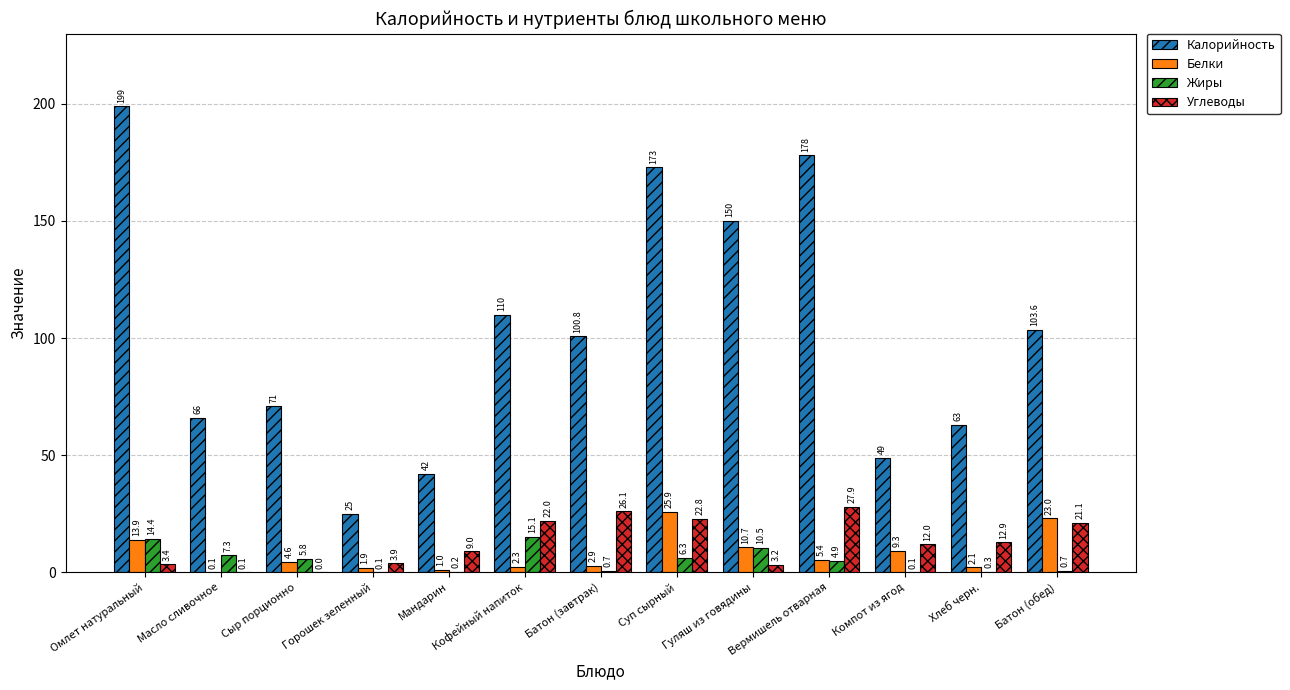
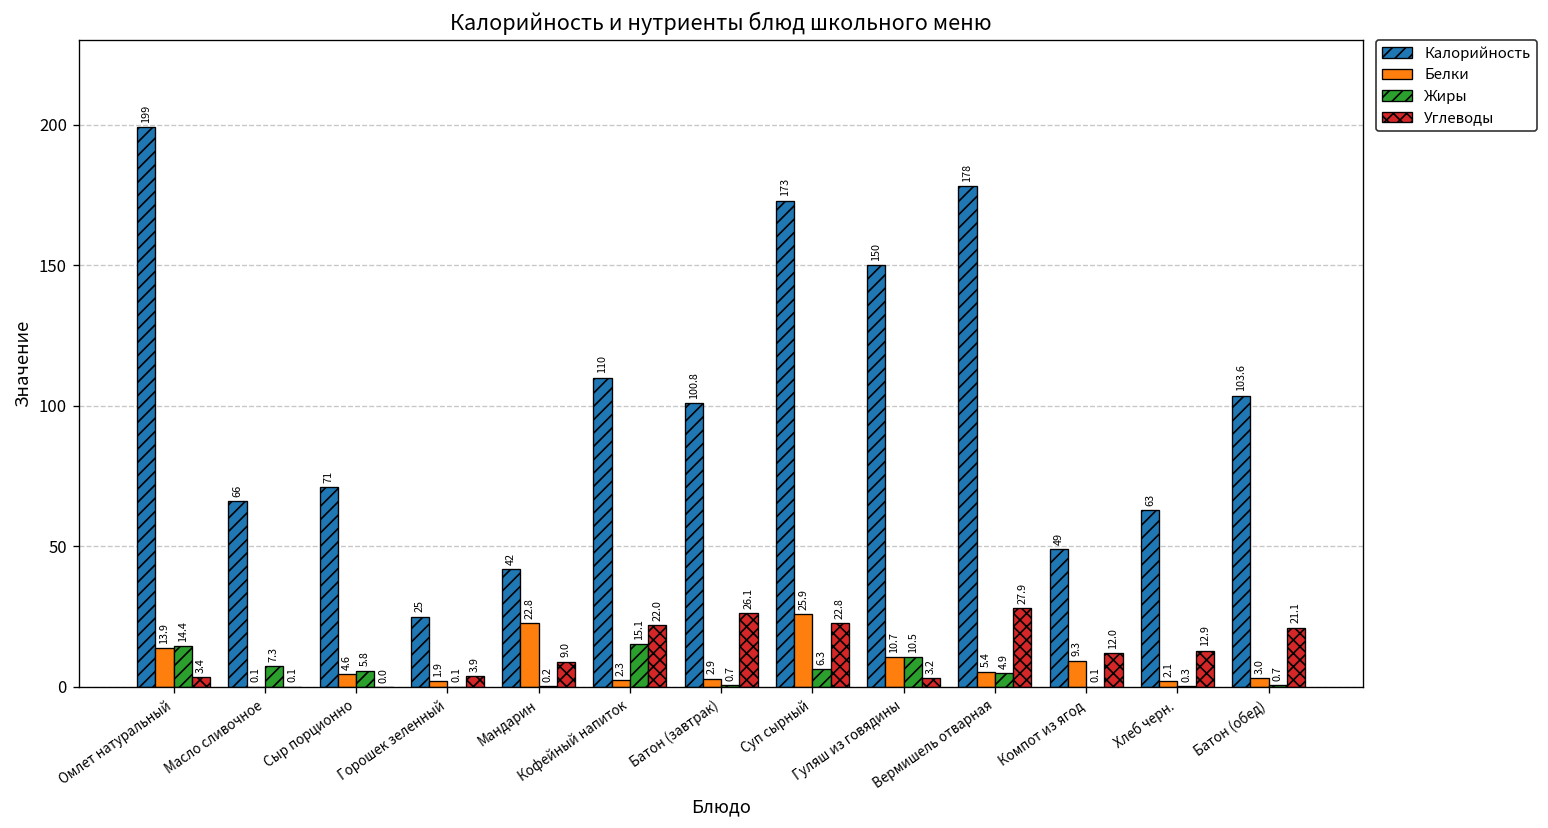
  {
    "Калорийность": {
      "Омлет натуральный": 199,
      "Масло сливочное": 66,
      "Сыр порционно": 71,
      "Горошек зеленный": 25,
      "Мандарин": 42,
      "Кофейный напиток": 110,
      "Батон (завтрак)": 100.8,
      "Суп сырный": 173,
      "Гуляш из говядины": 150,
      "Вермишель отварная": 178,
      "Компот из ягод": 49,
      "Хлеб черн.": 63,
      "Батон (обед)": 103.6
    },
    "Белки": {
      "Омлет натуральный": 13.9,
      "Масло сливочное": 0.1,
      "Сыр порционно": 4.6,
      "Горошек зеленный": 1.9,
-     "Мандарин": 1.0,
+     "Мандарин": 22.8,
      "Кофейный напиток": 2.3,
      "Батон (завтрак)": 2.9,
      "Суп сырный": 25.9,
      "Гуляш из говядины": 10.7,
      "Вермишель отварная": 5.4,
      "Компот из ягод": 9.3,
      "Хлеб черн.": 2.1,
-     "Батон (обед)": 23.0
+     "Батон (обед)": 3.0
    },
    "Жиры": {
      "Омлет натуральный": 14.4,
      "Масло сливочное": 7.3,
      "Сыр порционно": 5.8,
      "Горошек зеленный": 0.1,
      "Мандарин": 0.2,
      "Кофейный напиток": 15.1,
      "Батон (завтрак)": 0.7,
      "Суп сырный": 6.3,
      "Гуляш из говядины": 10.5,
      "Вермишель отварная": 4.9,
      "Компот из ягод": 0.1,
      "Хлеб черн.": 0.3,
      "Батон (обед)": 0.7
    },
    "Углеводы": {
      "Омлет натуральный": 3.4,
      "Масло сливочное": 0.1,
      "Сыр порционно": 0.0,
      "Горошек зеленный": 3.9,
      "Мандарин": 9.0,
      "Кофейный напиток": 22.0,
      "Батон (завтрак)": 26.1,
      "Суп сырный": 22.8,
      "Гуляш из говядины": 3.2,
      "Вермишель отварная": 27.9,
      "Компот из ягод": 12.0,
      "Хлеб черн.": 12.9,
      "Батон (обед)": 21.1
    }
  }
